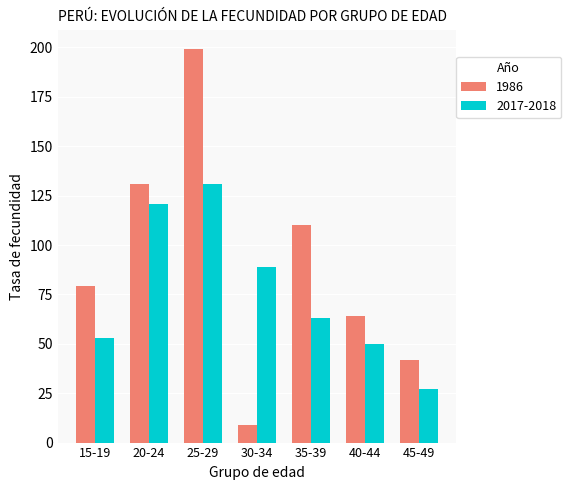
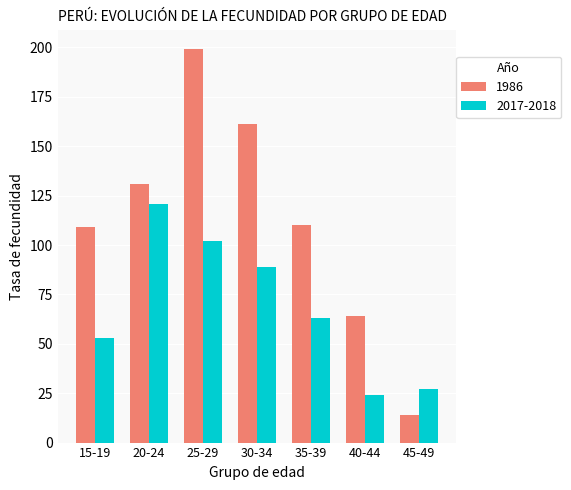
  {
    "1986": {
-     "15-19": 79,
+     "15-19": 109,
      "20-24": 131,
      "25-29": 199,
-     "30-34": 9,
+     "30-34": 161,
      "35-39": 110,
      "40-44": 64,
-     "45-49": 42
+     "45-49": 14
    },
    "2017-2018": {
      "15-19": 53,
      "20-24": 121,
-     "25-29": 131,
+     "25-29": 102,
      "30-34": 89,
      "35-39": 63,
-     "40-44": 50,
+     "40-44": 24,
      "45-49": 27
    }
  }
